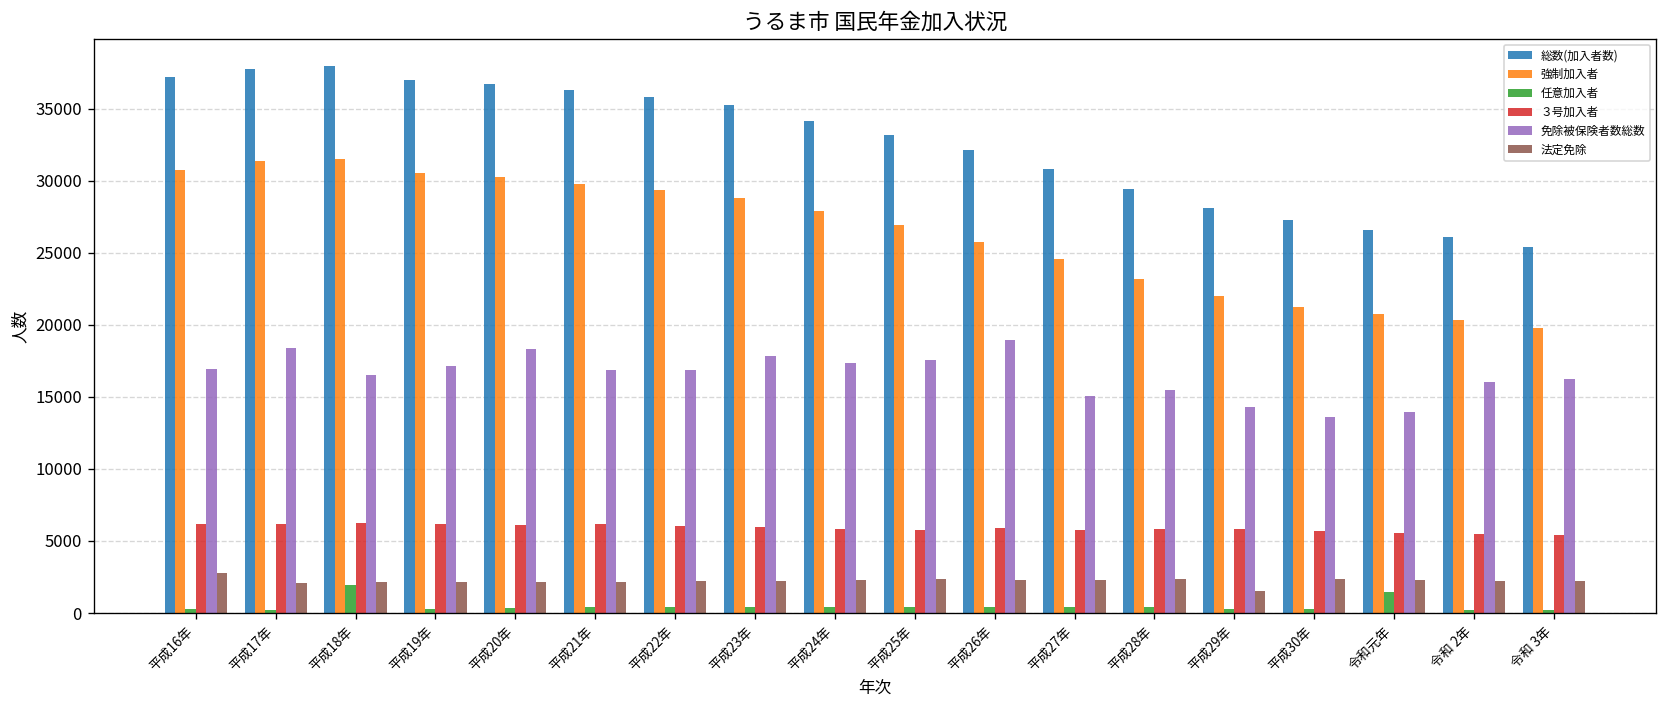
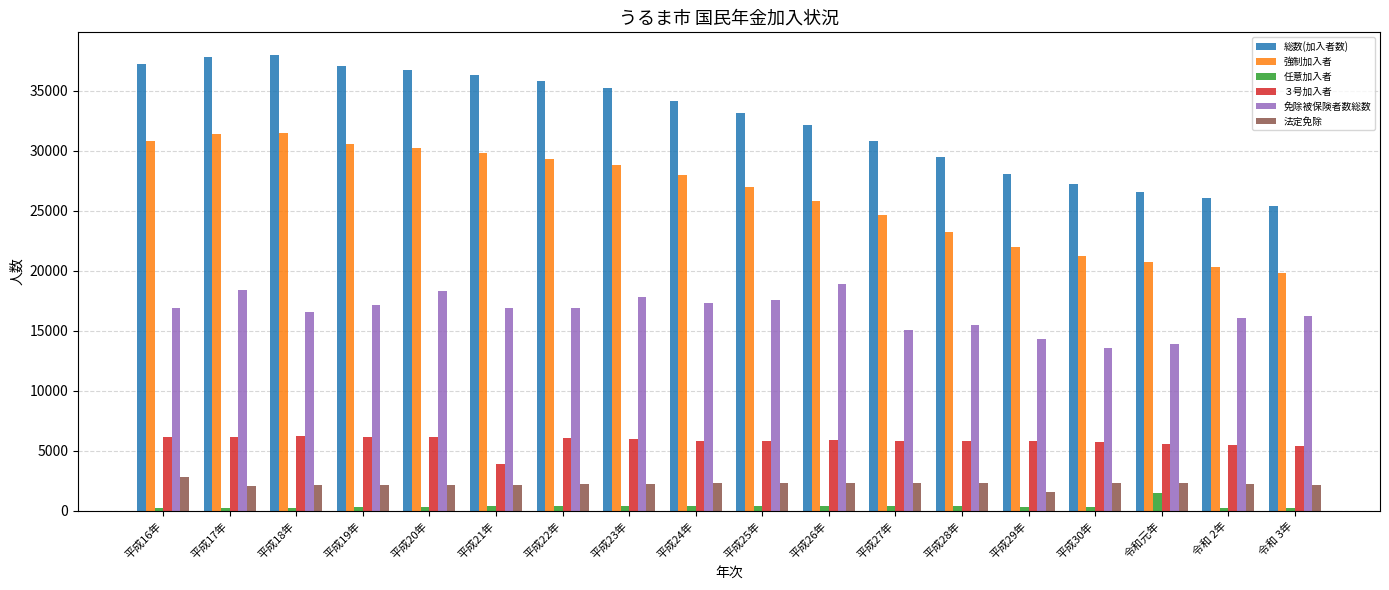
  {
    "総数(加入者数)": {
      "平成16年": 37200,
      "平成17年": 37800,
      "平成18年": 38000,
      "平成19年": 37000,
      "平成20年": 36700,
      "平成21年": 36300,
      "平成22年": 35800,
      "平成23年": 35200,
      "平成24年": 34200,
      "平成25年": 33100,
      "平成26年": 32100,
      "平成27年": 30800,
      "平成28年": 29400,
      "平成29年": 28100,
      "平成30年": 27300,
      "令和元年": 26600,
      "令和 2年": 26100,
      "令和 3年": 25400
    },
    "強制加入者": {
      "平成16年": 30800,
      "平成17年": 31400,
      "平成18年": 31500,
      "平成19年": 30500,
      "平成20年": 30300,
      "平成21年": 29800,
      "平成22年": 29300,
      "平成23年": 28800,
      "平成24年": 27900,
      "平成25年": 26900,
      "平成26年": 25800,
      "平成27年": 24600,
      "平成28年": 23200,
      "平成29年": 22000,
      "平成30年": 21300,
      "令和元年": 20800,
      "令和 2年": 20300,
      "令和 3年": 19800
    },
    "任意加入者": {
      "平成16年": 300,
      "平成17年": 200,
-     "平成18年": 1900,
+     "平成18年": 200,
      "平成19年": 300,
      "平成20年": 300,
      "平成21年": 400,
      "平成22年": 400,
      "平成23年": 400,
      "平成24年": 400,
      "平成25年": 400,
      "平成26年": 400,
      "平成27年": 400,
      "平成28年": 400,
      "平成29年": 300,
      "平成30年": 300,
      "令和元年": 1400,
      "令和 2年": 200,
      "令和 3年": 200
    },
    "３号加入者": {
      "平成16年": 6200,
      "平成17年": 6100,
      "平成18年": 6200,
      "平成19年": 6200,
      "平成20年": 6100,
-     "平成21年": 6100,
+     "平成21年": 3900,
      "平成22年": 6000,
      "平成23年": 6000,
      "平成24年": 5800,
      "平成25年": 5800,
      "平成26年": 5900,
      "平成27年": 5800,
      "平成28年": 5800,
      "平成29年": 5800,
      "平成30年": 5700,
      "令和元年": 5600,
      "令和 2年": 5500,
      "令和 3年": 5400
    },
    "免除被保険者数総数": {
      "平成16年": 16900,
      "平成17年": 18400,
      "平成18年": 16500,
      "平成19年": 17100,
      "平成20年": 18300,
      "平成21年": 16900,
      "平成22年": 16900,
      "平成23年": 17800,
      "平成24年": 17300,
      "平成25年": 17500,
      "平成26年": 18900,
      "平成27年": 15100,
      "平成28年": 15500,
      "平成29年": 14300,
      "平成30年": 13600,
      "令和元年": 13900,
      "令和 2年": 16100,
      "令和 3年": 16200
    },
    "法定免除": {
      "平成16年": 2800,
      "平成17年": 2100,
      "平成18年": 2100,
      "平成19年": 2100,
      "平成20年": 2200,
      "平成21年": 2200,
      "平成22年": 2200,
      "平成23年": 2300,
      "平成24年": 2300,
      "平成25年": 2300,
      "平成26年": 2300,
      "平成27年": 2300,
      "平成28年": 2300,
      "平成29年": 1500,
      "平成30年": 2300,
      "令和元年": 2300,
      "令和 2年": 2200,
      "令和 3年": 2200
    }
  }
